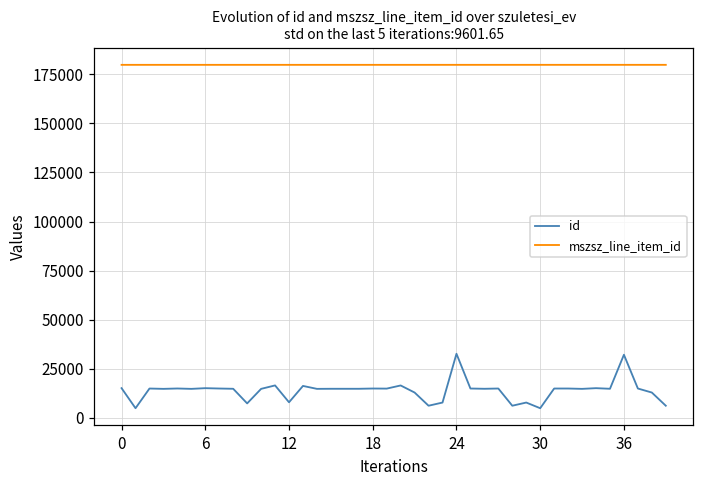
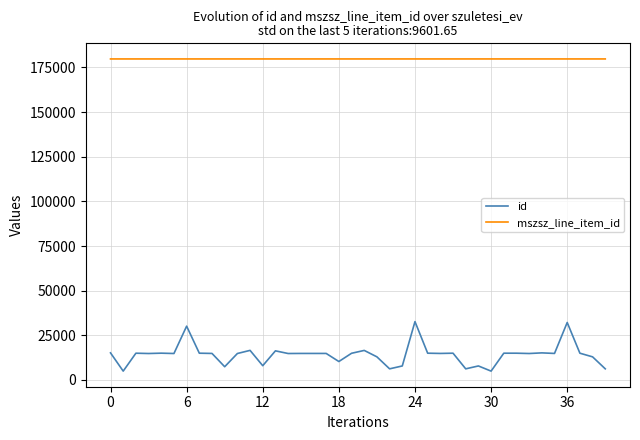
  {
    "id": {
      "0": 15000,
-     "6": 15000,
+     "6": 30000,
      "12": 8000,
-     "18": 15000,
+     "18": 10000,
      "24": 33000,
      "30": 5000,
      "36": 32000
    },
    "mszsz_line_item_id": {
      "0": 180000,
      "6": 180000,
      "12": 180000,
      "18": 180000,
      "24": 180000,
      "30": 180000,
      "36": 180000
    }
  }
